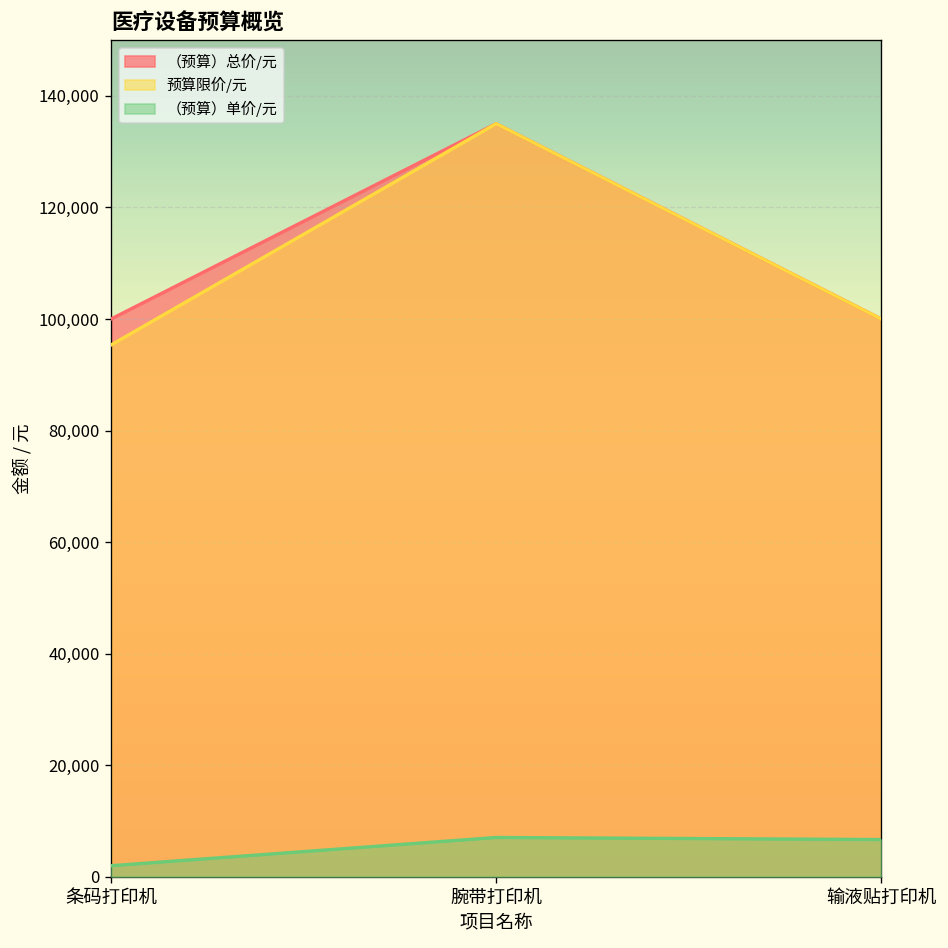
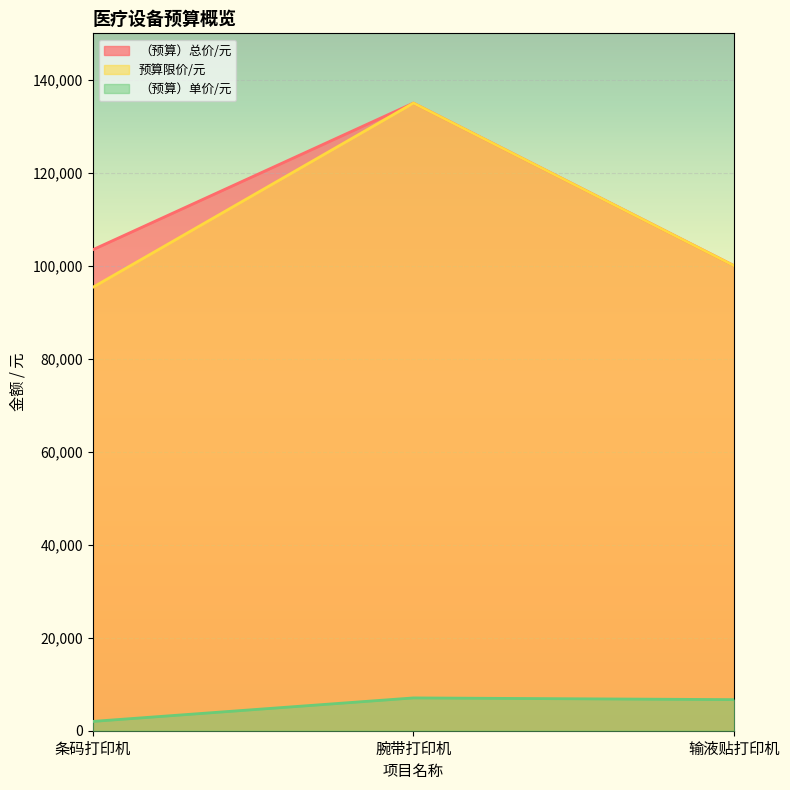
  {
    "（预算）总价/元": {
-     "条码打印机": "100,000"
+     "条码打印机": "103,000"
    },
    "预算限价/元": {
      "条码打印机": "95,000"
    },
    "（预算）单价/元": {
      "条码打印机": "2,000",
      "腕带打印机": "7,000",
      "输液贴打印机": "7,000"
    }
  }
